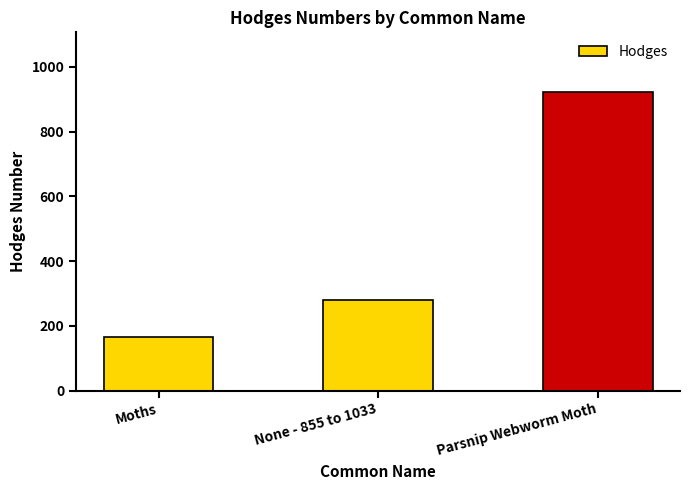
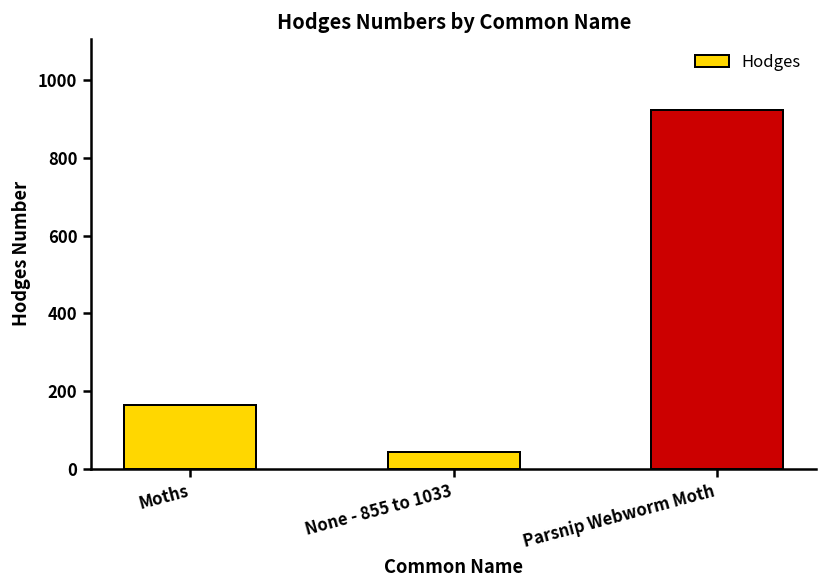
  {
    "Moths": 160,
-   "None - 855 to 1033": 280,
+   "None - 855 to 1033": 40,
    "Parsnip Webworm Moth": 920
  }
